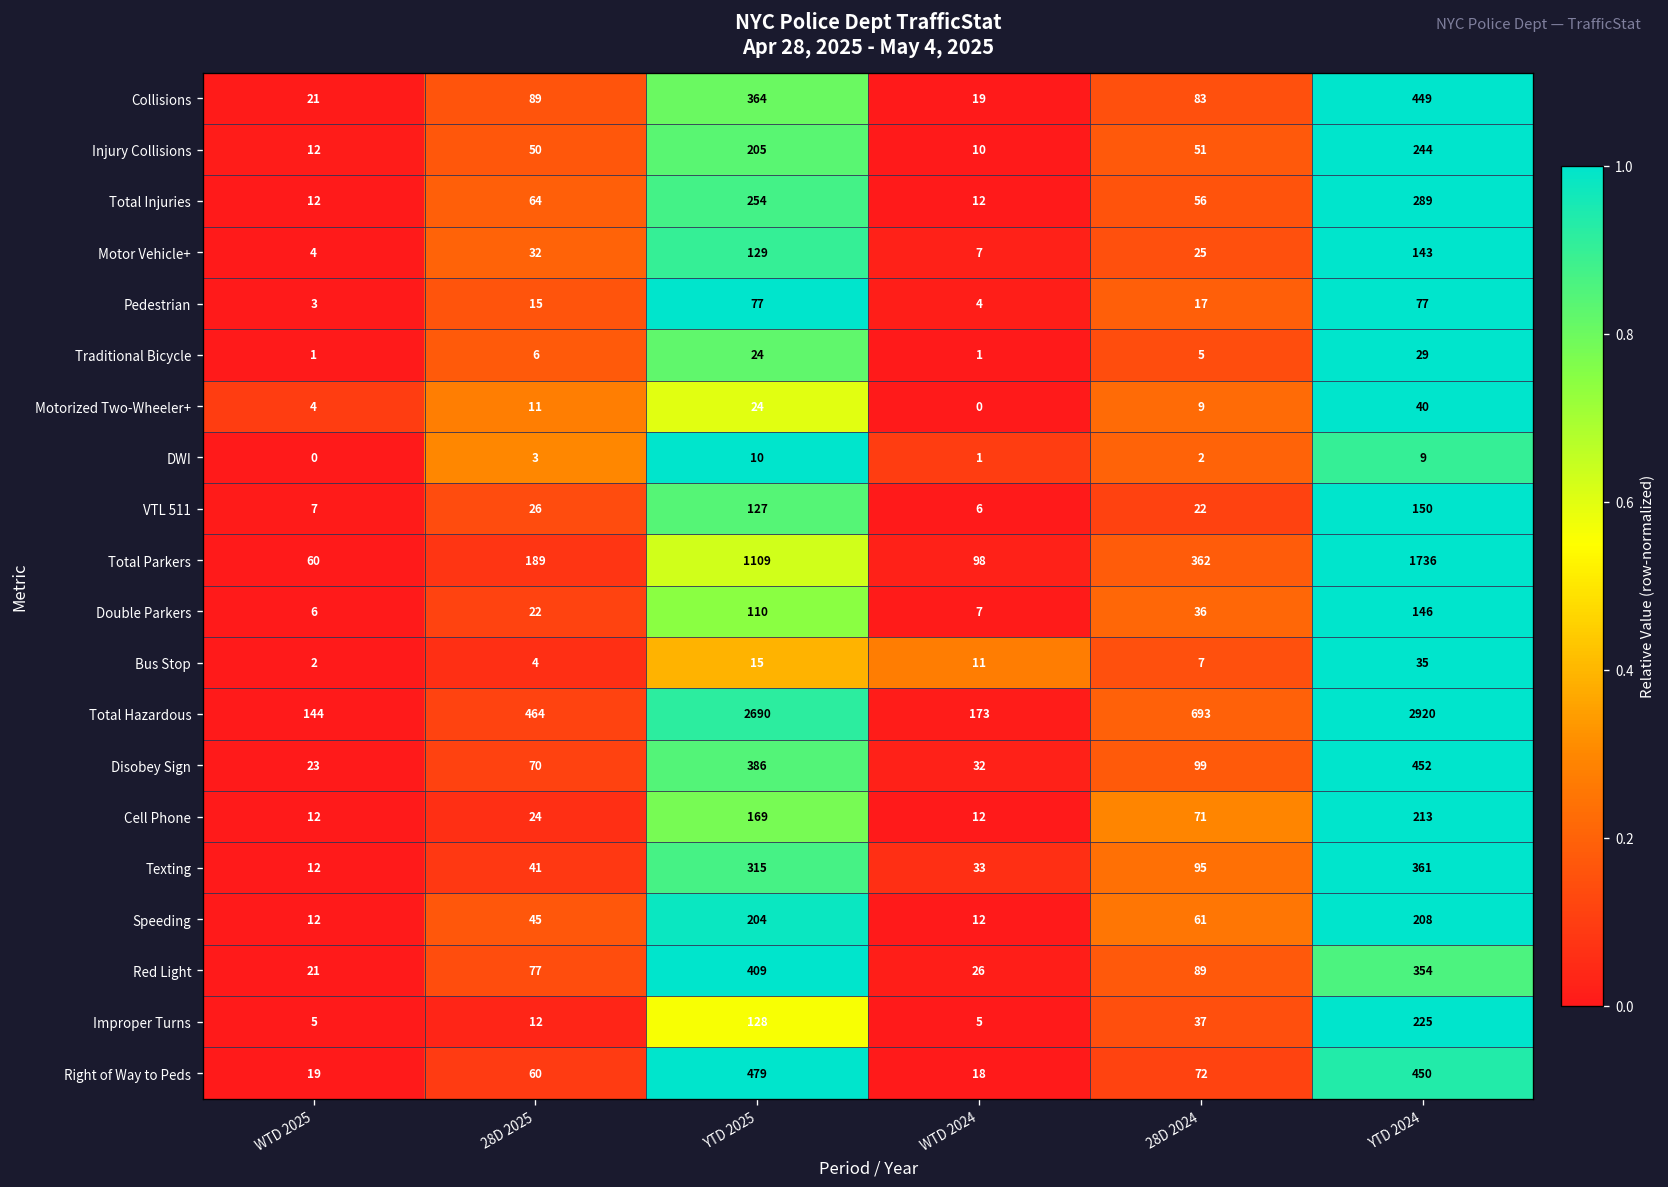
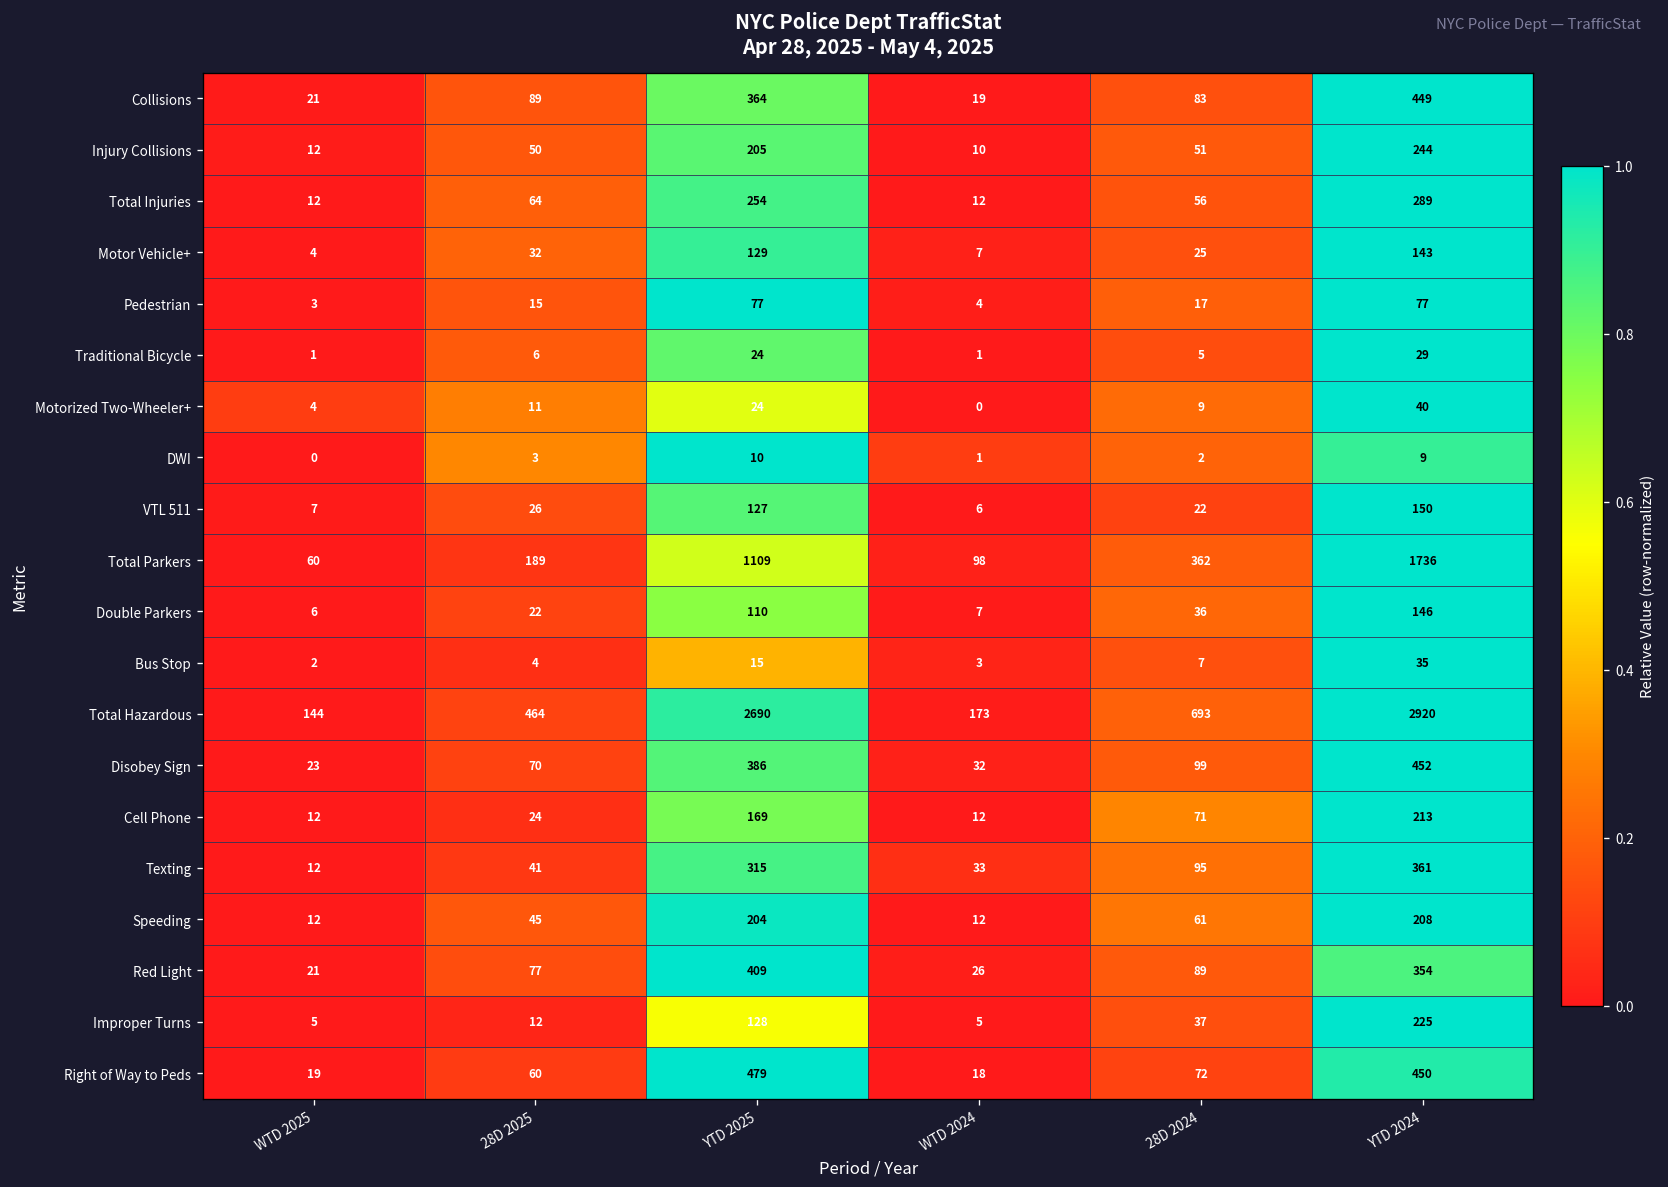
  {
    "Collisions": {
      "WTD 2025": 21,
      "28D 2025": 89,
      "YTD 2025": 364,
      "WTD 2024": 19,
      "28D 2024": 83,
      "YTD 2024": 449
    },
    "Injury Collisions": {
      "WTD 2025": 12,
      "28D 2025": 50,
      "YTD 2025": 205,
      "WTD 2024": 10,
      "28D 2024": 51,
      "YTD 2024": 244
    },
    "Total Injuries": {
      "WTD 2025": 12,
      "28D 2025": 64,
      "YTD 2025": 254,
      "WTD 2024": 12,
      "28D 2024": 56,
      "YTD 2024": 289
    },
    "Motor Vehicle+": {
      "WTD 2025": 4,
      "28D 2025": 32,
      "YTD 2025": 129,
      "WTD 2024": 7,
      "28D 2024": 25,
      "YTD 2024": 143
    },
    "Pedestrian": {
      "WTD 2025": 3,
      "28D 2025": 15,
      "YTD 2025": 77,
      "WTD 2024": 4,
      "28D 2024": 17,
      "YTD 2024": 77
    },
    "Traditional Bicycle": {
      "WTD 2025": 1,
      "28D 2025": 6,
      "YTD 2025": 24,
      "WTD 2024": 1,
      "28D 2024": 5,
      "YTD 2024": 29
    },
    "Motorized Two-Wheeler+": {
      "WTD 2025": 4,
      "28D 2025": 11,
      "YTD 2025": 24,
      "WTD 2024": 0,
      "28D 2024": 9,
      "YTD 2024": 40
    },
    "DWI": {
      "WTD 2025": 0,
      "28D 2025": 3,
      "YTD 2025": 10,
      "WTD 2024": 1,
      "28D 2024": 2,
      "YTD 2024": 9
    },
    "VTL 511": {
      "WTD 2025": 7,
      "28D 2025": 26,
      "YTD 2025": 127,
      "WTD 2024": 6,
      "28D 2024": 22,
      "YTD 2024": 150
    },
    "Total Parkers": {
      "WTD 2025": 60,
      "28D 2025": 189,
      "YTD 2025": 1109,
      "WTD 2024": 98,
      "28D 2024": 362,
      "YTD 2024": 1736
    },
    "Double Parkers": {
      "WTD 2025": 6,
      "28D 2025": 22,
      "YTD 2025": 110,
      "WTD 2024": 7,
      "28D 2024": 36,
      "YTD 2024": 146
    },
    "Bus Stop": {
      "WTD 2025": 2,
      "28D 2025": 4,
      "YTD 2025": 15,
-     "WTD 2024": 11,
+     "WTD 2024": 3,
      "28D 2024": 7,
      "YTD 2024": 35
    },
    "Total Hazardous": {
      "WTD 2025": 144,
      "28D 2025": 464,
      "YTD 2025": 2690,
      "WTD 2024": 173,
      "28D 2024": 693,
      "YTD 2024": 2920
    },
    "Disobey Sign": {
      "WTD 2025": 23,
      "28D 2025": 70,
      "YTD 2025": 386,
      "WTD 2024": 32,
      "28D 2024": 99,
      "YTD 2024": 452
    },
    "Cell Phone": {
      "WTD 2025": 12,
      "28D 2025": 24,
      "YTD 2025": 169,
      "WTD 2024": 12,
      "28D 2024": 71,
      "YTD 2024": 213
    },
    "Texting": {
      "WTD 2025": 12,
      "28D 2025": 41,
      "YTD 2025": 315,
      "WTD 2024": 33,
      "28D 2024": 95,
      "YTD 2024": 361
    },
    "Speeding": {
      "WTD 2025": 12,
      "28D 2025": 45,
      "YTD 2025": 204,
      "WTD 2024": 12,
      "28D 2024": 61,
      "YTD 2024": 208
    },
    "Red Light": {
      "WTD 2025": 21,
      "28D 2025": 77,
      "YTD 2025": 409,
      "WTD 2024": 26,
      "28D 2024": 89,
      "YTD 2024": 354
    },
    "Improper Turns": {
      "WTD 2025": 5,
      "28D 2025": 12,
      "YTD 2025": 128,
      "WTD 2024": 5,
      "28D 2024": 37,
      "YTD 2024": 225
    },
    "Right of Way to Peds": {
      "WTD 2025": 19,
      "28D 2025": 60,
      "YTD 2025": 479,
      "WTD 2024": 18,
      "28D 2024": 72,
      "YTD 2024": 450
    }
  }
